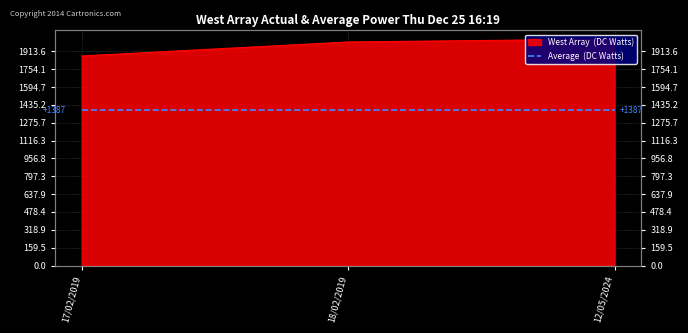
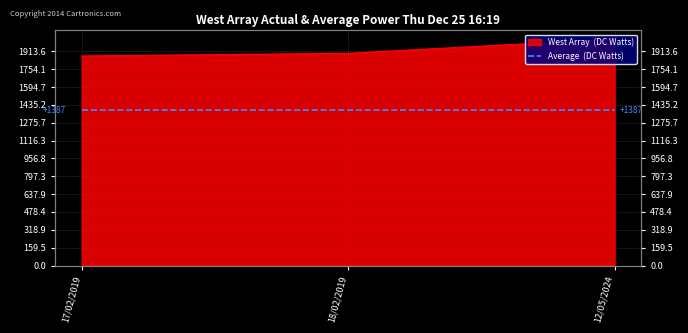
  {
    "West Array (DC Watts)": {
      "17/02/2019": "1870",
-     "18/02/2019": "2000"
+     "18/02/2019": "1900"
    },
    "Average (DC Watts)": {
      "17/02/2019": "+1387",
      "12/05/2024": "+1387"
    }
  }
